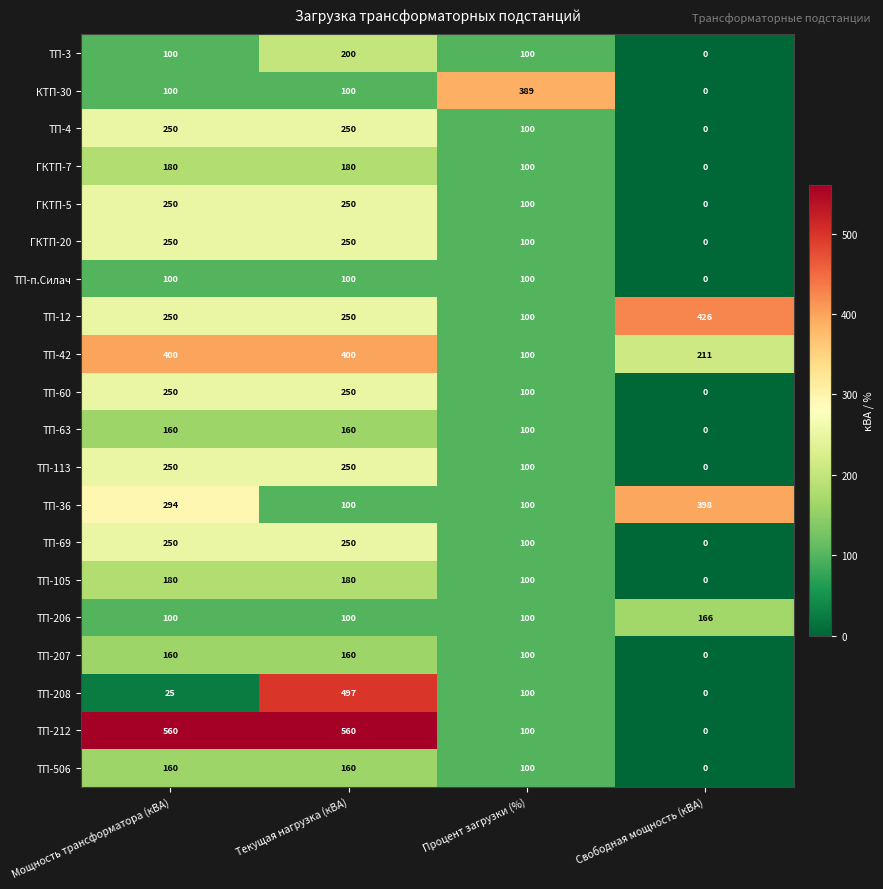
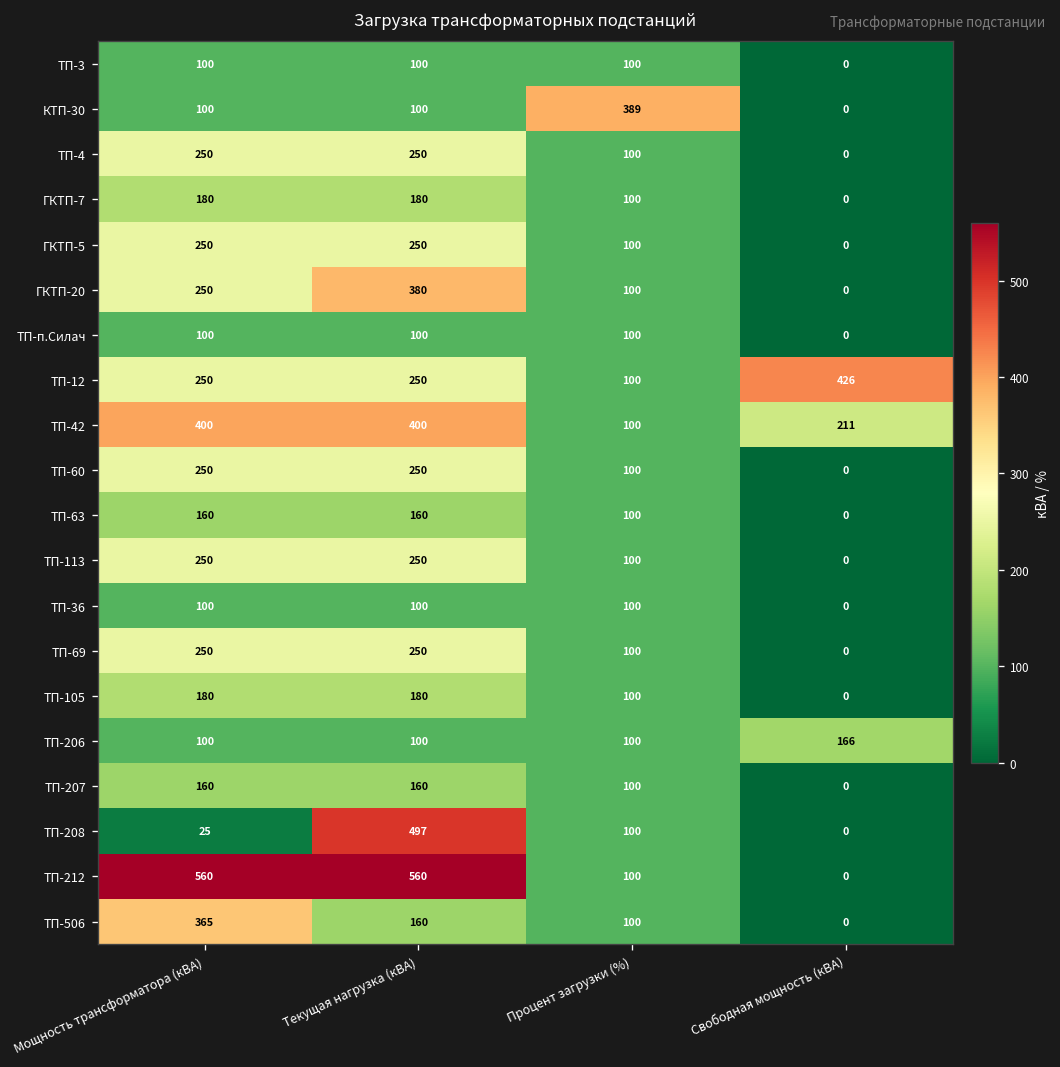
  {
    "ТП-3": {
      "Мощность трансформатора (кВА)": 100,
-     "Текущая нагрузка (кВА)": 200,
+     "Текущая нагрузка (кВА)": 100,
      "Процент загрузки (%)": 100,
      "Свободная мощность (кВА)": 0
    },
    "КТП-30": {
      "Мощность трансформатора (кВА)": 100,
      "Текущая нагрузка (кВА)": 100,
      "Процент загрузки (%)": 389,
      "Свободная мощность (кВА)": 0
    },
    "ТП-4": {
      "Мощность трансформатора (кВА)": 250,
      "Текущая нагрузка (кВА)": 250,
      "Процент загрузки (%)": 100,
      "Свободная мощность (кВА)": 0
    },
    "ГКТП-7": {
      "Мощность трансформатора (кВА)": 180,
      "Текущая нагрузка (кВА)": 180,
      "Процент загрузки (%)": 100,
      "Свободная мощность (кВА)": 0
    },
    "ГКТП-5": {
      "Мощность трансформатора (кВА)": 250,
      "Текущая нагрузка (кВА)": 250,
      "Процент загрузки (%)": 100,
      "Свободная мощность (кВА)": 0
    },
    "ГКТП-20": {
      "Мощность трансформатора (кВА)": 250,
-     "Текущая нагрузка (кВА)": 250,
+     "Текущая нагрузка (кВА)": 380,
      "Процент загрузки (%)": 100,
      "Свободная мощность (кВА)": 0
    },
    "ТП-п.Силач": {
      "Мощность трансформатора (кВА)": 100,
      "Текущая нагрузка (кВА)": 100,
      "Процент загрузки (%)": 100,
      "Свободная мощность (кВА)": 0
    },
    "ТП-12": {
      "Мощность трансформатора (кВА)": 250,
      "Текущая нагрузка (кВА)": 250,
      "Процент загрузки (%)": 100,
      "Свободная мощность (кВА)": 426
    },
    "ТП-42": {
      "Мощность трансформатора (кВА)": 400,
      "Текущая нагрузка (кВА)": 400,
      "Процент загрузки (%)": 100,
      "Свободная мощность (кВА)": 211
    },
    "ТП-60": {
      "Мощность трансформатора (кВА)": 250,
      "Текущая нагрузка (кВА)": 250,
      "Процент загрузки (%)": 100,
      "Свободная мощность (кВА)": 0
    },
    "ТП-63": {
      "Мощность трансформатора (кВА)": 160,
      "Текущая нагрузка (кВА)": 160,
      "Процент загрузки (%)": 100,
      "Свободная мощность (кВА)": 0
    },
    "ТП-113": {
      "Мощность трансформатора (кВА)": 250,
      "Текущая нагрузка (кВА)": 250,
      "Процент загрузки (%)": 100,
      "Свободная мощность (кВА)": 0
    },
    "ТП-36": {
-     "Мощность трансформатора (кВА)": 294,
+     "Мощность трансформатора (кВА)": 100,
      "Текущая нагрузка (кВА)": 100,
      "Процент загрузки (%)": 100,
-     "Свободная мощность (кВА)": 398
+     "Свободная мощность (кВА)": 0
    },
    "ТП-69": {
      "Мощность трансформатора (кВА)": 250,
      "Текущая нагрузка (кВА)": 250,
      "Процент загрузки (%)": 100,
      "Свободная мощность (кВА)": 0
    },
    "ТП-105": {
      "Мощность трансформатора (кВА)": 180,
      "Текущая нагрузка (кВА)": 180,
      "Процент загрузки (%)": 100,
      "Свободная мощность (кВА)": 0
    },
    "ТП-206": {
      "Мощность трансформатора (кВА)": 100,
      "Текущая нагрузка (кВА)": 100,
      "Процент загрузки (%)": 100,
      "Свободная мощность (кВА)": 166
    },
    "ТП-207": {
      "Мощность трансформатора (кВА)": 160,
      "Текущая нагрузка (кВА)": 160,
      "Процент загрузки (%)": 100,
      "Свободная мощность (кВА)": 0
    },
    "ТП-208": {
      "Мощность трансформатора (кВА)": 25,
      "Текущая нагрузка (кВА)": 497,
      "Процент загрузки (%)": 100,
      "Свободная мощность (кВА)": 0
    },
    "ТП-212": {
      "Мощность трансформатора (кВА)": 560,
      "Текущая нагрузка (кВА)": 560,
      "Процент загрузки (%)": 100,
      "Свободная мощность (кВА)": 0
    },
    "ТП-506": {
-     "Мощность трансформатора (кВА)": 160,
+     "Мощность трансформатора (кВА)": 365,
      "Текущая нагрузка (кВА)": 160,
      "Процент загрузки (%)": 100,
      "Свободная мощность (кВА)": 0
    }
  }
